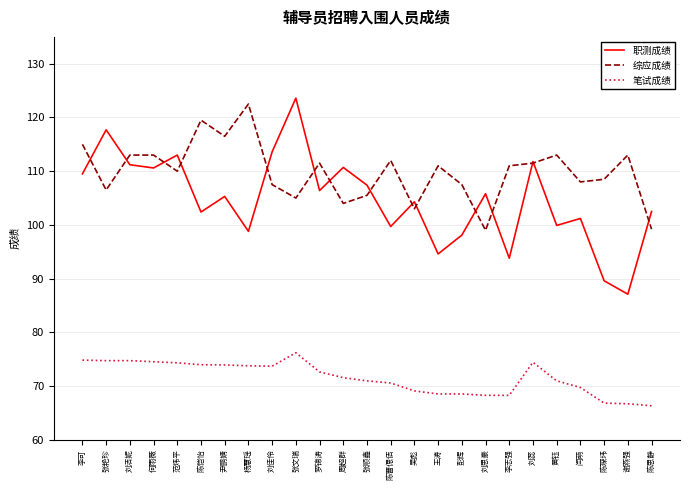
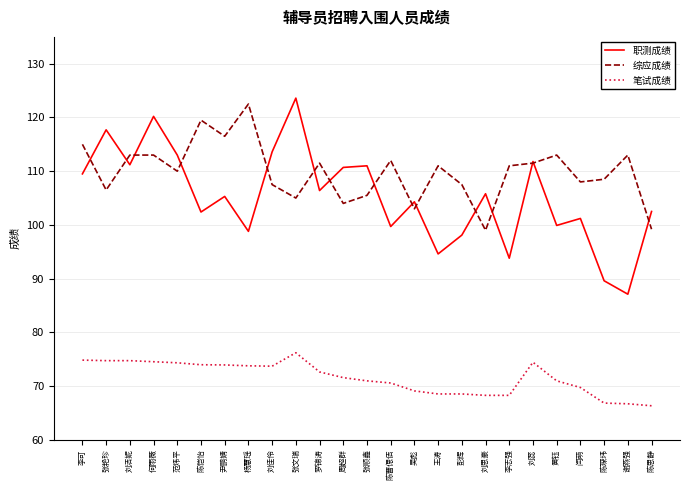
  {
    "职测成绩": {
      "李可": 110,
      "张艳珍": 118,
      "刘洁妮": 111,
-     "何雨薇": 111,
+     "何雨薇": 120,
      "范炜平": 113,
      "陈恺怡": 102,
      "尹鹏婧": 105,
      "杨慧瑶": 99,
      "刘佳伶": 114,
      "张文瑞": 124,
      "罗锦涛": 106,
      "周超群": 111,
-     "张顺鑫": 107,
+     "张顺鑫": 111,
      "陈曹偲佶": 100,
      "吴彪": 104,
      "王涛": 95,
      "彭辉": 98,
      "刘思豪": 106,
      "李志强": 94,
      "黄钰": 100,
      "闫萌": 101,
      "陈琛玮": 90,
      "谢燕强": 87,
      "陈思静": 103
    },
    "综应成绩": {
      "李可": 115,
      "张艳珍": 107,
      "刘洁妮": 113,
      "何雨薇": 113,
      "范炜平": 110,
      "陈恺怡": 120,
      "尹鹏婧": 117,
      "杨慧瑶": 123,
      "刘佳伶": 108,
      "张文瑞": 105,
      "罗锦涛": 112,
      "周超群": 104,
      "张顺鑫": 106,
      "陈曹偲佶": 112,
      "吴彪": 103,
      "王涛": 111,
      "彭辉": 108,
      "刘思豪": 99,
      "李志强": 111,
      "黄钰": 113,
      "闫萌": 108,
      "陈琛玮": 109,
      "谢燕强": 113,
      "陈思静": 99
    },
    "笔试成绩": {
      "李可": 75,
      "张艳珍": 75,
      "刘洁妮": 75,
      "何雨薇": 75,
      "范炜平": 74,
      "陈恺怡": 74,
      "尹鹏婧": 74,
      "杨慧瑶": 74,
      "刘佳伶": 74,
      "张文瑞": 76,
      "罗锦涛": 73,
      "周超群": 72,
      "张顺鑫": 71,
      "陈曹偲佶": 71,
      "吴彪": 69,
      "王涛": 69,
      "彭辉": 69,
      "刘思豪": 68,
      "李志强": 68,
      "刘蕊": 74,
      "黄钰": 71,
      "闫萌": 70,
      "陈琛玮": 67,
      "谢燕强": 67,
      "陈思静": 66
    }
  }
